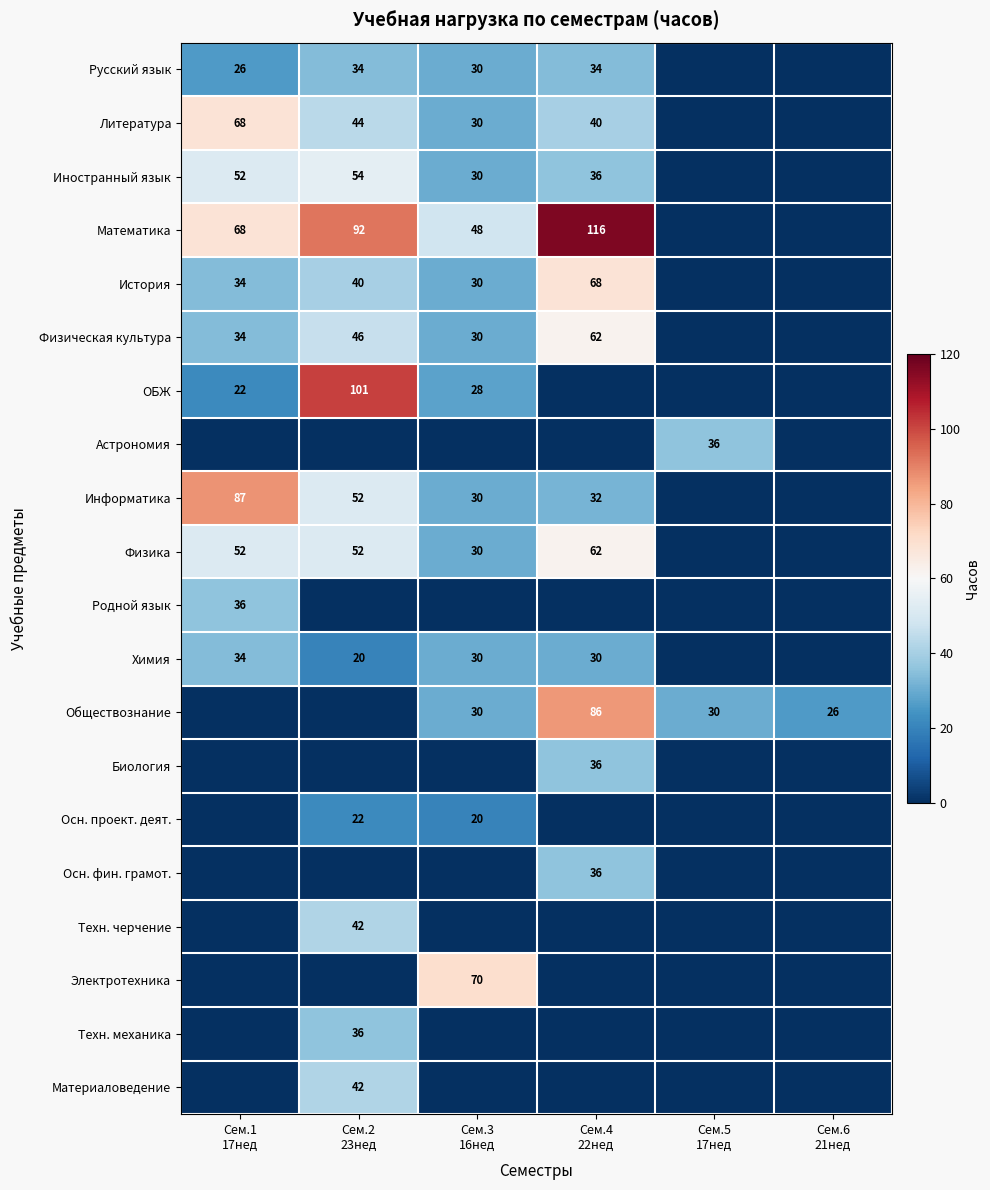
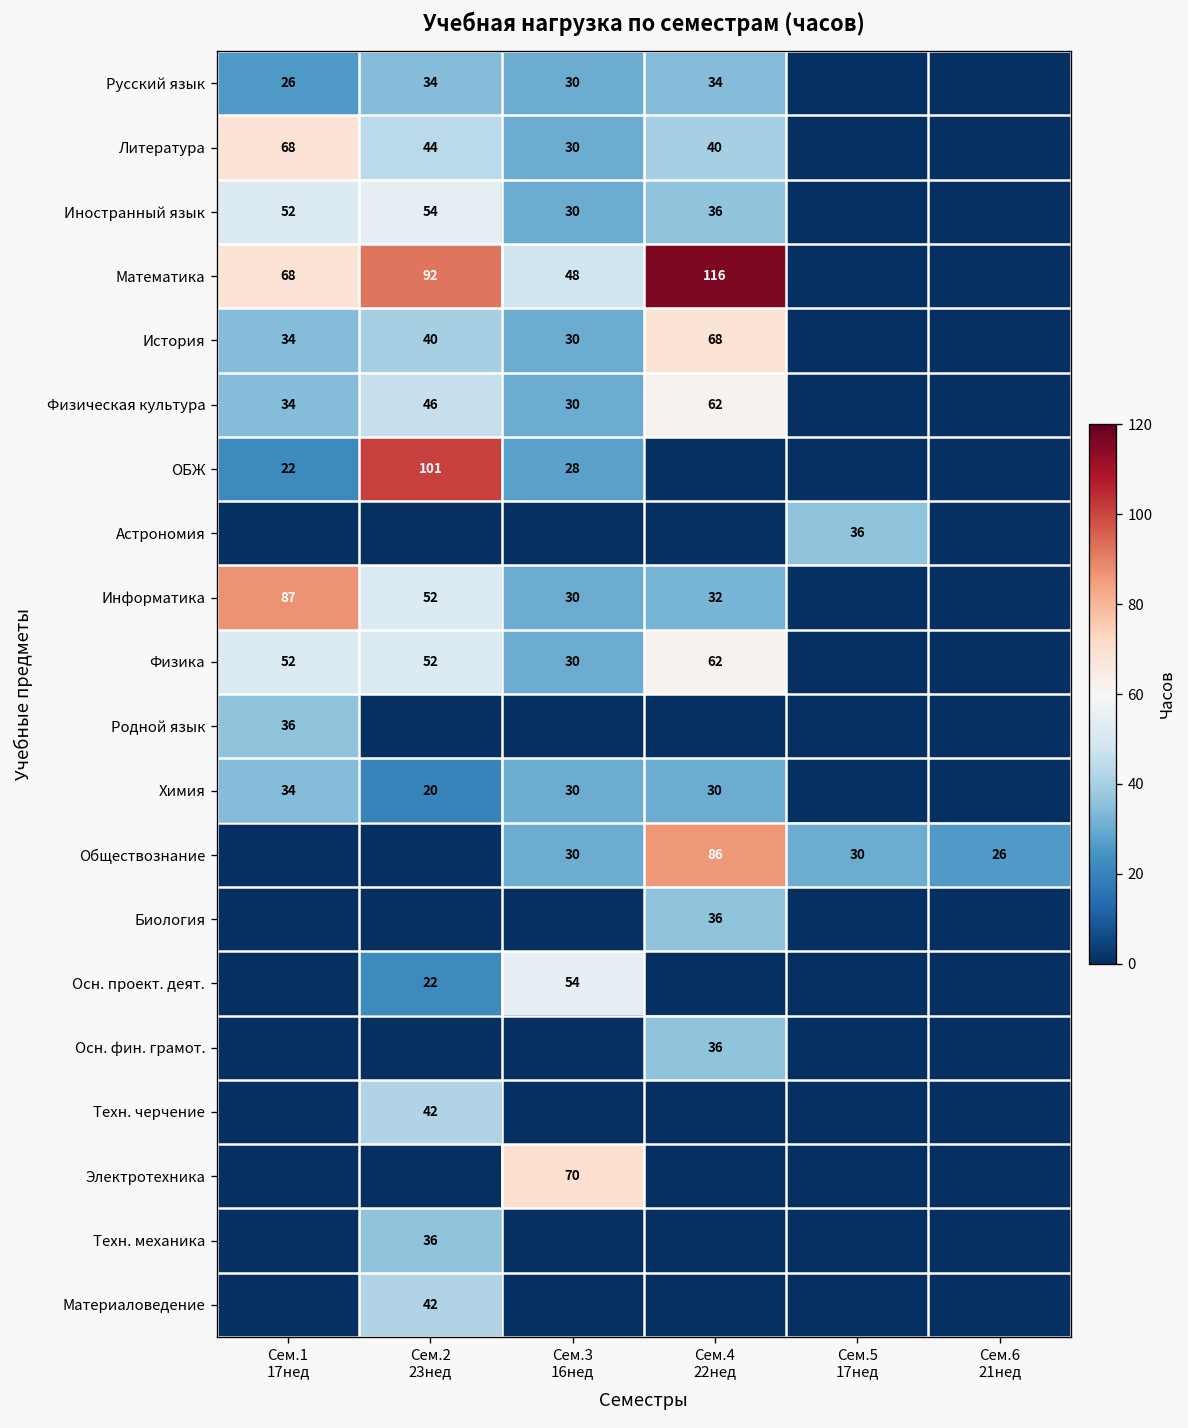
  {
    "Русский язык": {
      "Сем.1 17нед": 26,
      "Сем.2 23нед": 34,
      "Сем.3 16нед": 30,
      "Сем.4 22нед": 34
    },
    "Литература": {
      "Сем.1 17нед": 68,
      "Сем.2 23нед": 44,
      "Сем.3 16нед": 30,
      "Сем.4 22нед": 40
    },
    "Иностранный язык": {
      "Сем.1 17нед": 52,
      "Сем.2 23нед": 54,
      "Сем.3 16нед": 30,
      "Сем.4 22нед": 36
    },
    "Математика": {
      "Сем.1 17нед": 68,
      "Сем.2 23нед": 92,
      "Сем.3 16нед": 48,
      "Сем.4 22нед": 116
    },
    "История": {
      "Сем.1 17нед": 34,
      "Сем.2 23нед": 40,
      "Сем.3 16нед": 30,
      "Сем.4 22нед": 68
    },
    "Физическая культура": {
      "Сем.1 17нед": 34,
      "Сем.2 23нед": 46,
      "Сем.3 16нед": 30,
      "Сем.4 22нед": 62
    },
    "ОБЖ": {
      "Сем.1 17нед": 22,
      "Сем.2 23нед": 101,
      "Сем.3 16нед": 28
    },
    "Астрономия": {
      "Сем.5 17нед": 36
    },
    "Информатика": {
      "Сем.1 17нед": 87,
      "Сем.2 23нед": 52,
      "Сем.3 16нед": 30,
      "Сем.4 22нед": 32
    },
    "Физика": {
      "Сем.1 17нед": 52,
      "Сем.2 23нед": 52,
      "Сем.3 16нед": 30,
      "Сем.4 22нед": 62
    },
    "Родной язык": {
      "Сем.1 17нед": 36
    },
    "Химия": {
      "Сем.1 17нед": 34,
      "Сем.2 23нед": 20,
      "Сем.3 16нед": 30,
      "Сем.4 22нед": 30
    },
    "Обществознание": {
      "Сем.3 16нед": 30,
      "Сем.4 22нед": 86,
      "Сем.5 17нед": 30,
      "Сем.6 21нед": 26
    },
    "Биология": {
      "Сем.4 22нед": 36
    },
    "Осн. проект. деят.": {
      "Сем.2 23нед": 22,
-     "Сем.3 16нед": 20
+     "Сем.3 16нед": 54
    },
    "Осн. фин. грамот.": {
      "Сем.4 22нед": 36
    },
    "Техн. черчение": {
      "Сем.2 23нед": 42
    },
    "Электротехника": {
      "Сем.3 16нед": 70
    },
    "Техн. механика": {
      "Сем.2 23нед": 36
    },
    "Материаловедение": {
      "Сем.2 23нед": 42
    }
  }
